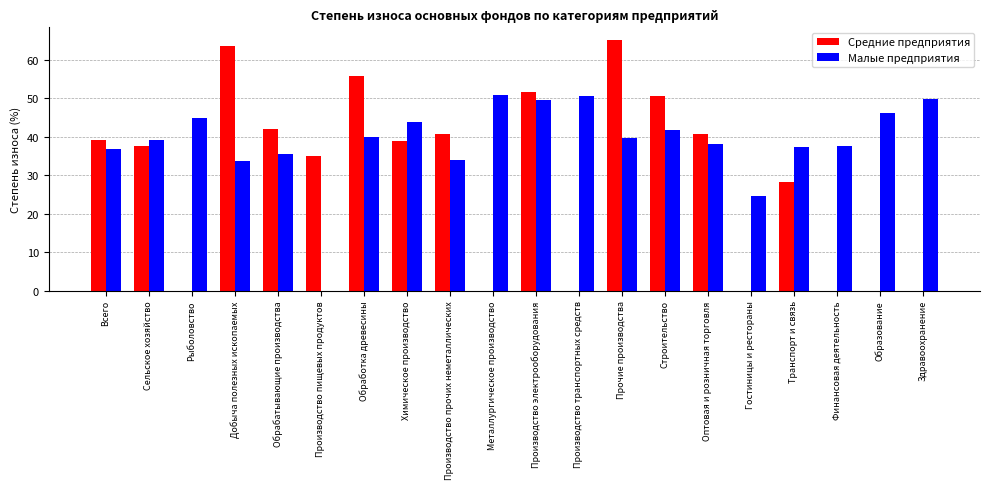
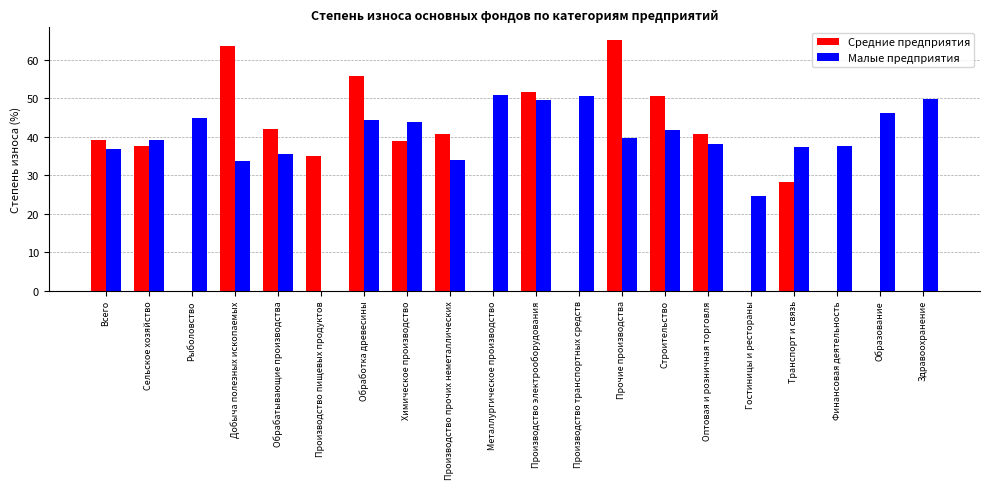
  {
    "Средние предприятия": {
      "Всего": 39,
      "Сельское хозяйство": 38,
      "Рыболовство": 0,
      "Добыча полезных ископаемых": 64,
      "Обрабатывающие производства": 42,
      "Производство пищевых продуктов": 35,
      "Обработка древесины": 56,
      "Химическое производство": 39,
      "Производство прочих неметаллических": 41,
      "Металлургическое производство": 0,
      "Производство электрооборудования": 52,
      "Производство транспортных средств": 0,
      "Прочие производства": 65,
      "Строительство": 51,
      "Оптовая и розничная торговля": 41,
      "Гостиницы и рестораны": 0,
      "Транспорт и связь": 28,
      "Финансовая деятельность": 0,
      "Образование": 0,
      "Здравоохранение": 0
    },
    "Малые предприятия": {
      "Всего": 37,
      "Сельское хозяйство": 39,
      "Рыболовство": 45,
      "Добыча полезных ископаемых": 34,
      "Обрабатывающие производства": 35,
      "Производство пищевых продуктов": 0,
-     "Обработка древесины": 40,
+     "Обработка древесины": 44,
      "Химическое производство": 44,
      "Производство прочих неметаллических": 34,
      "Металлургическое производство": 51,
      "Производство электрооборудования": 50,
      "Производство транспортных средств": 50,
      "Прочие производства": 40,
      "Строительство": 42,
      "Оптовая и розничная торговля": 38,
      "Гостиницы и рестораны": 25,
      "Транспорт и связь": 37,
      "Финансовая деятельность": 37,
      "Образование": 46,
      "Здравоохранение": 50
    }
  }
